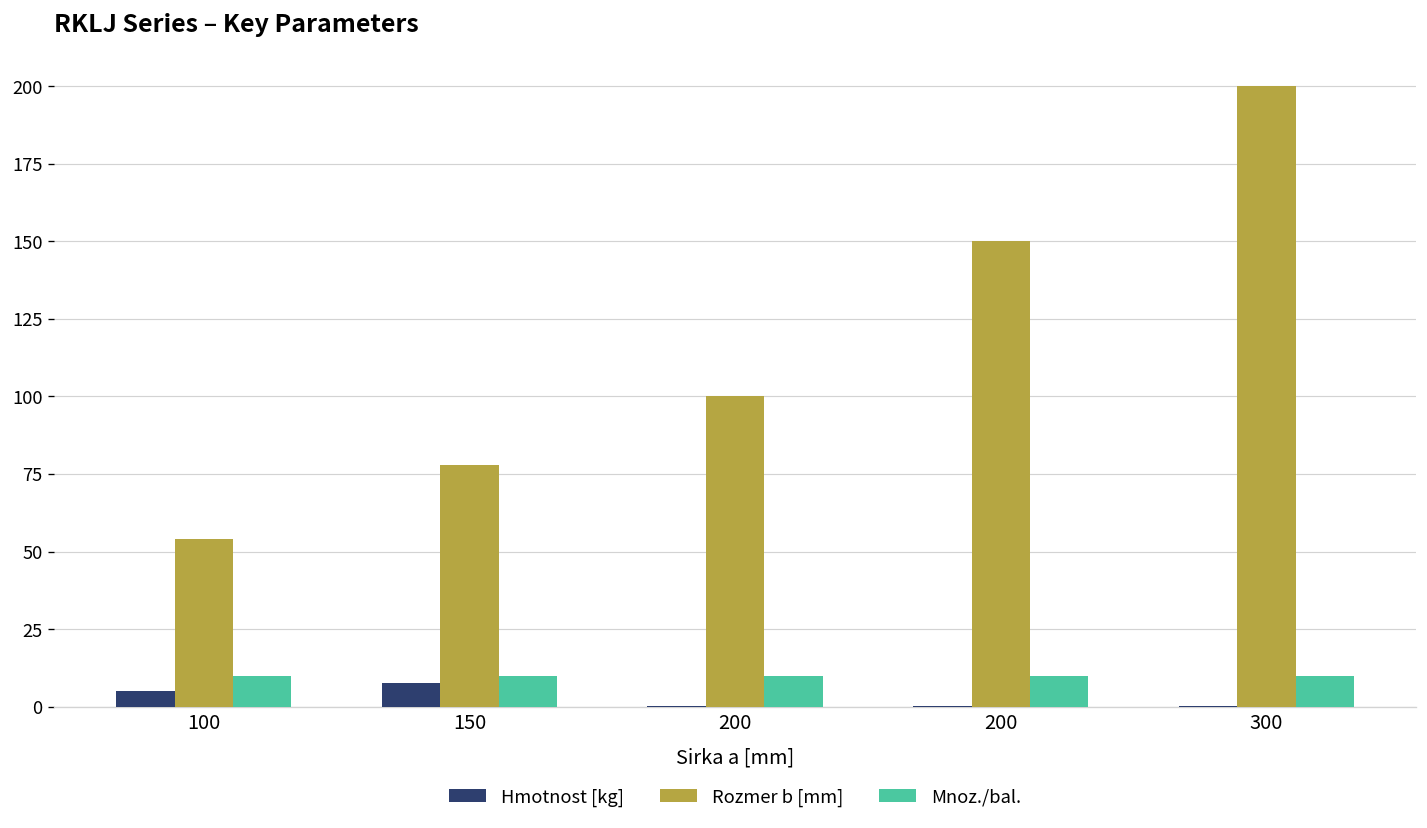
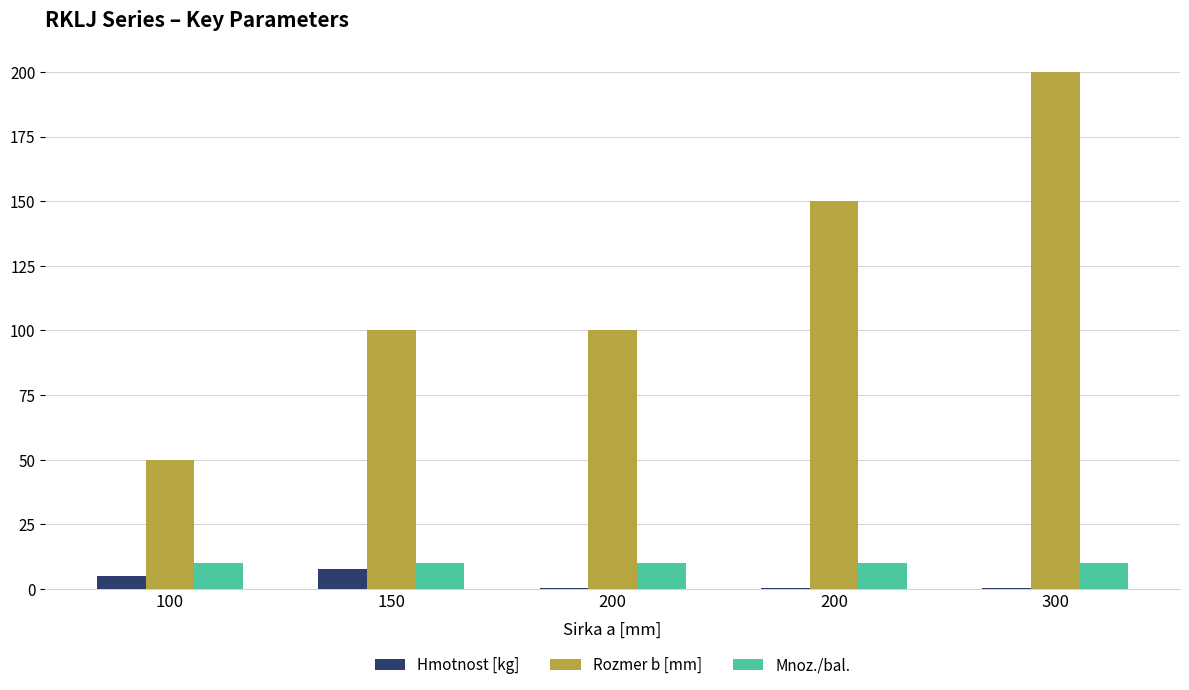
  {
    "Hmotnost [kg]": {
      "100": 5,
      "150": 8
    },
    "Rozmer b [mm]": {
-     "100": 54,
-     "150": 78,
+     "100": 50,
+     "150": 100,
      "300": 200
    },
    "Mnoz./bal.": {
      "100": 10,
      "150": 10,
      "300": 10
    }
  }
